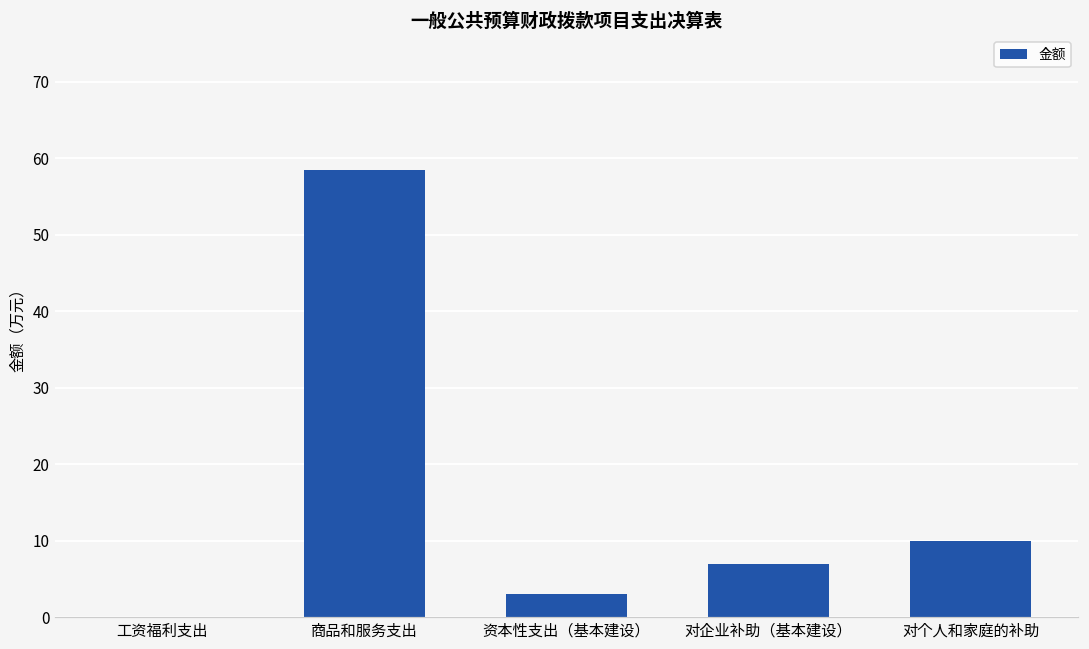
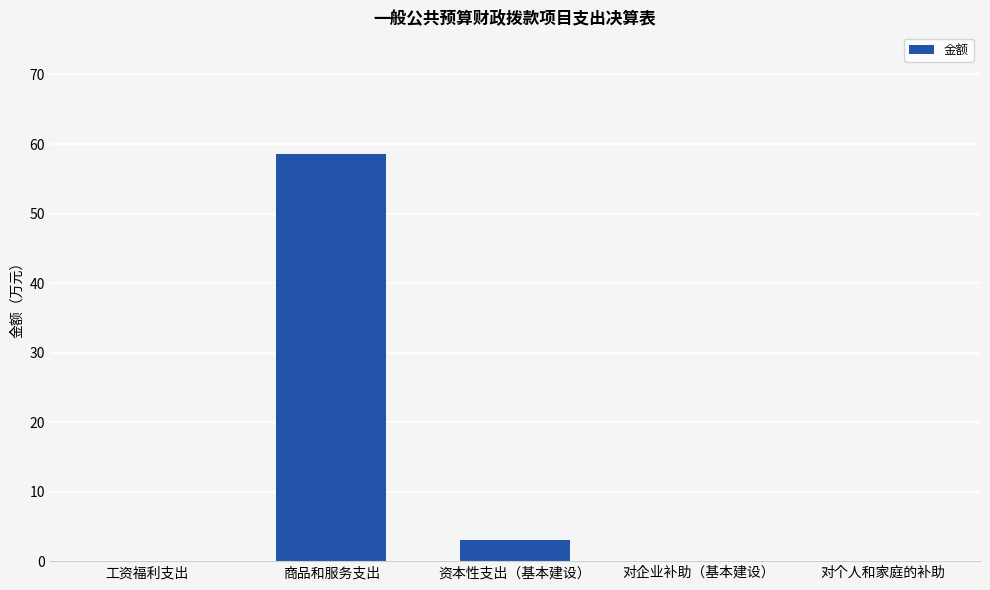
  {
    "工资福利支出": 0,
    "商品和服务支出": 59,
    "资本性支出（基本建设）": 3,
-   "对企业补助（基本建设）": 7,
-   "对个人和家庭的补助": 10
+   "对企业补助（基本建设）": 0,
+   "对个人和家庭的补助": 0
  }
